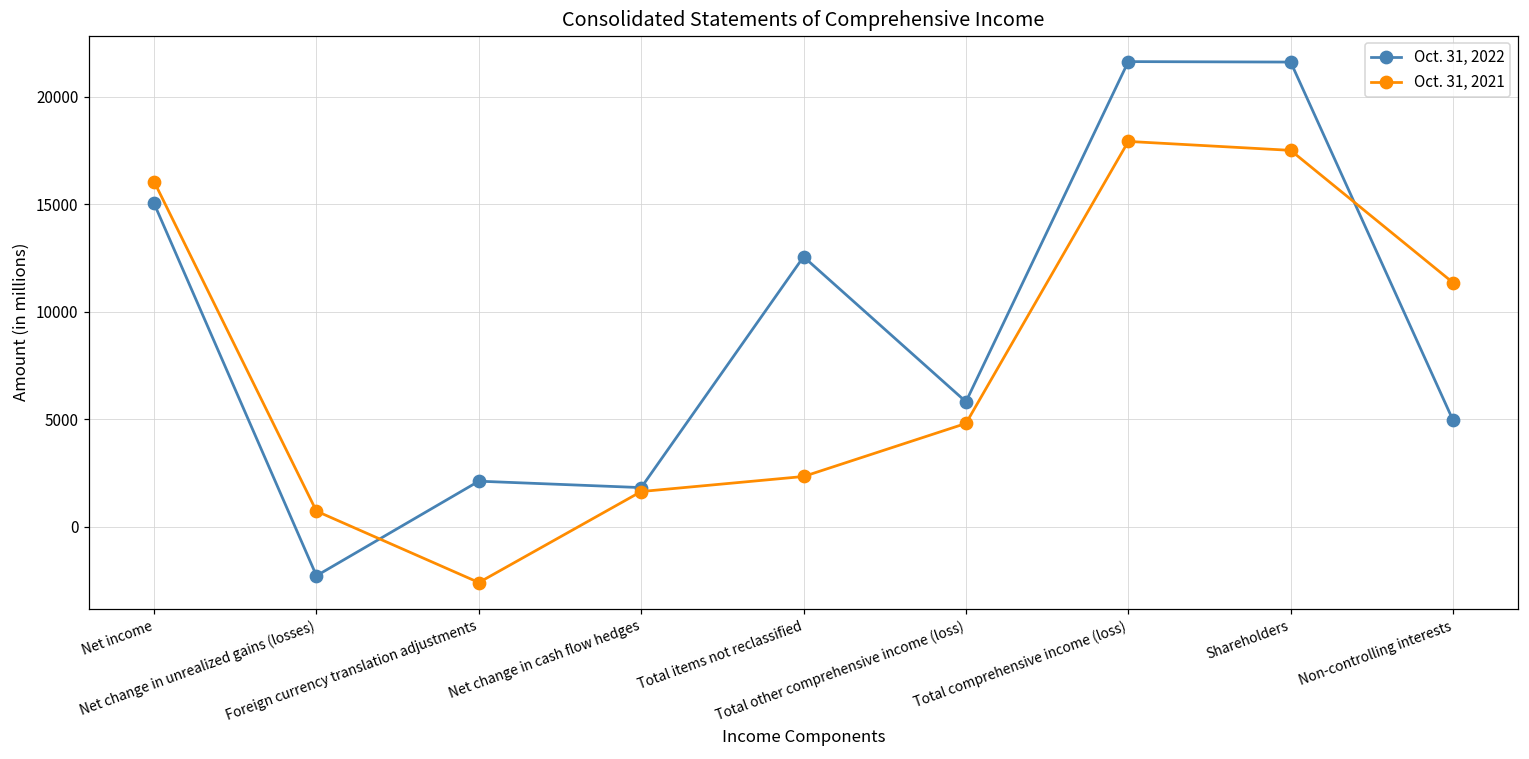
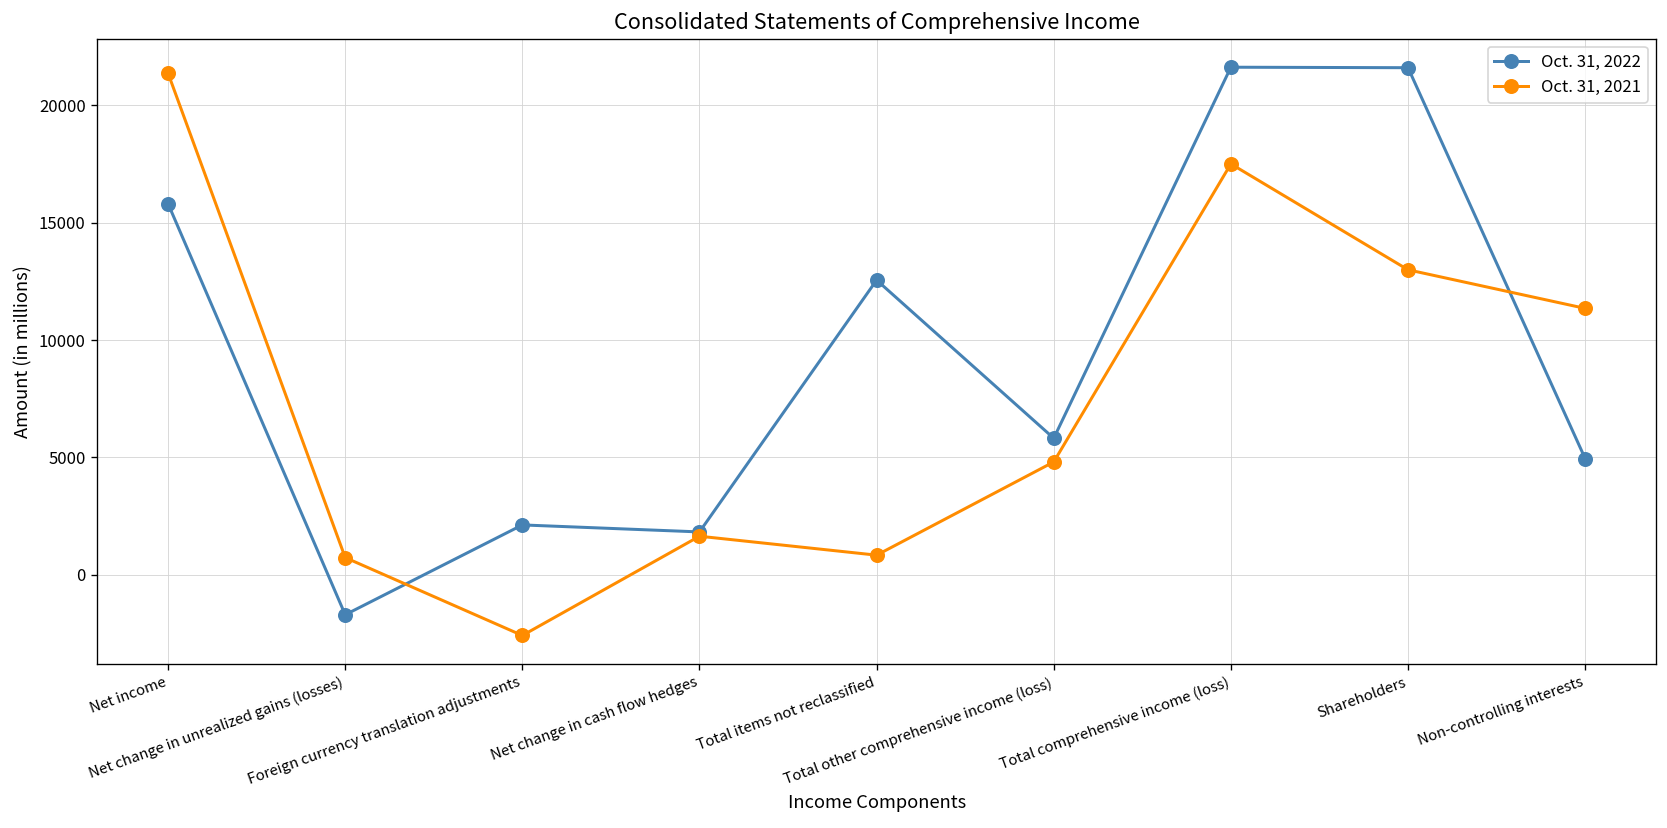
  {
    "Oct. 31, 2022": {
-     "Net income": 15000,
-     "Net change in unrealized gains (losses)": -2300,
+     "Net income": 15800,
+     "Net change in unrealized gains (losses)": -1700,
      "Foreign currency translation adjustments": 2100,
      "Net change in cash flow hedges": 1800,
      "Total items not reclassified": 12600,
      "Total other comprehensive income (loss)": 5800,
      "Total comprehensive income (loss)": 21600,
      "Shareholders": 21600,
      "Non-controlling interests": 5000
    },
    "Oct. 31, 2021": {
-     "Net income": 16100,
+     "Net income": 21400,
      "Net change in unrealized gains (losses)": 700,
      "Foreign currency translation adjustments": -2600,
      "Net change in cash flow hedges": 1600,
-     "Total items not reclassified": 2300,
+     "Total items not reclassified": 800,
      "Total other comprehensive income (loss)": 4800,
-     "Total comprehensive income (loss)": 17900,
-     "Shareholders": 17500,
+     "Total comprehensive income (loss)": 17500,
+     "Shareholders": 13000,
      "Non-controlling interests": 11400
    }
  }
